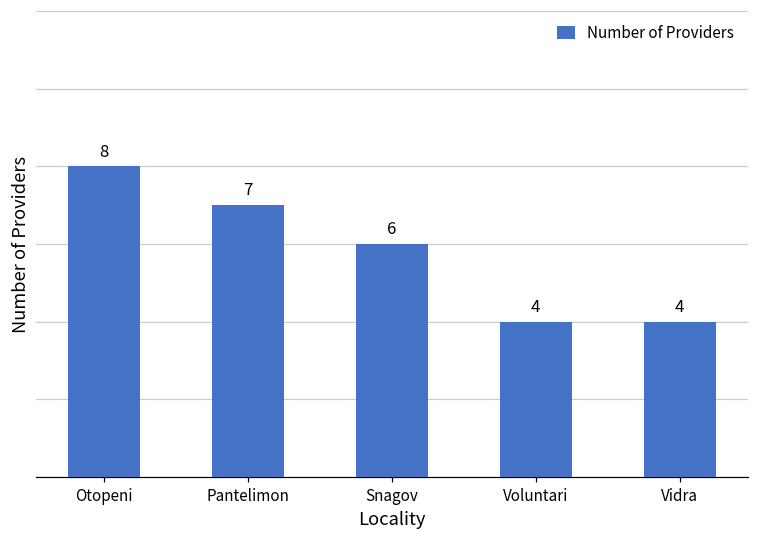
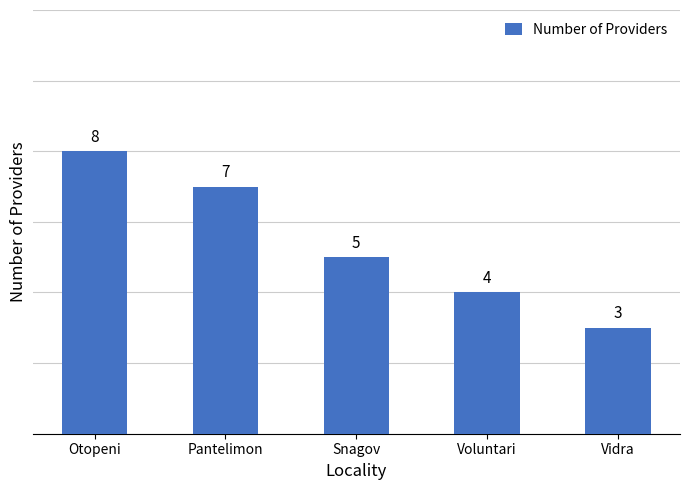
  {
    "Otopeni": 8,
    "Pantelimon": 7,
-   "Snagov": 6,
+   "Snagov": 5,
    "Voluntari": 4,
-   "Vidra": 4
+   "Vidra": 3
  }
